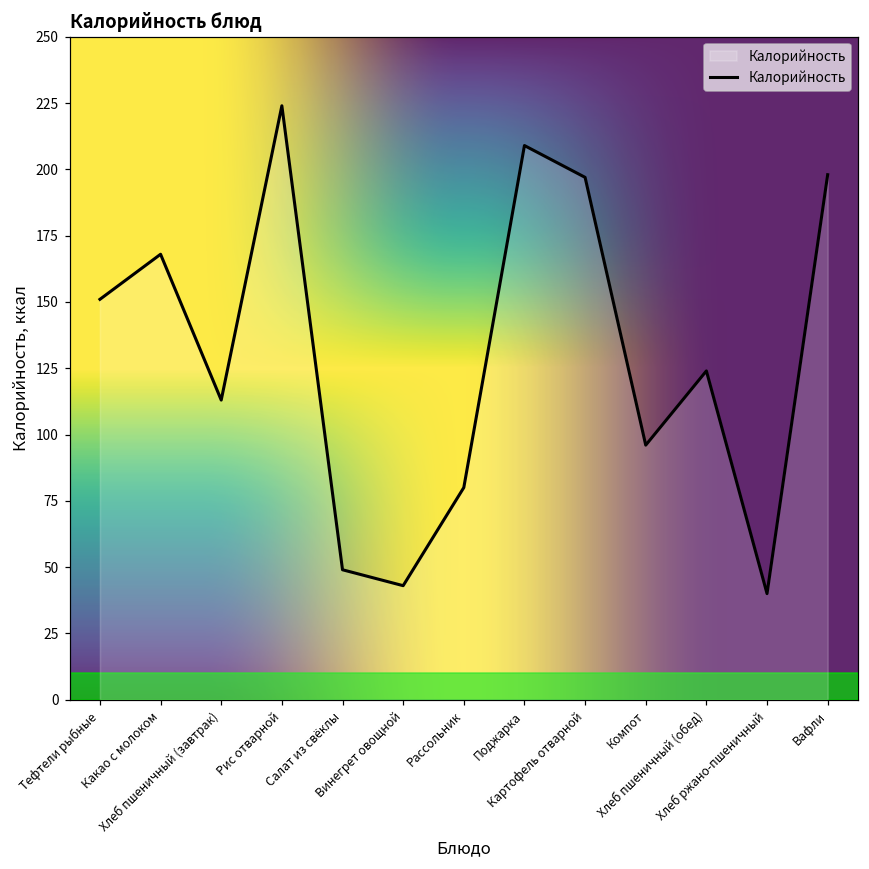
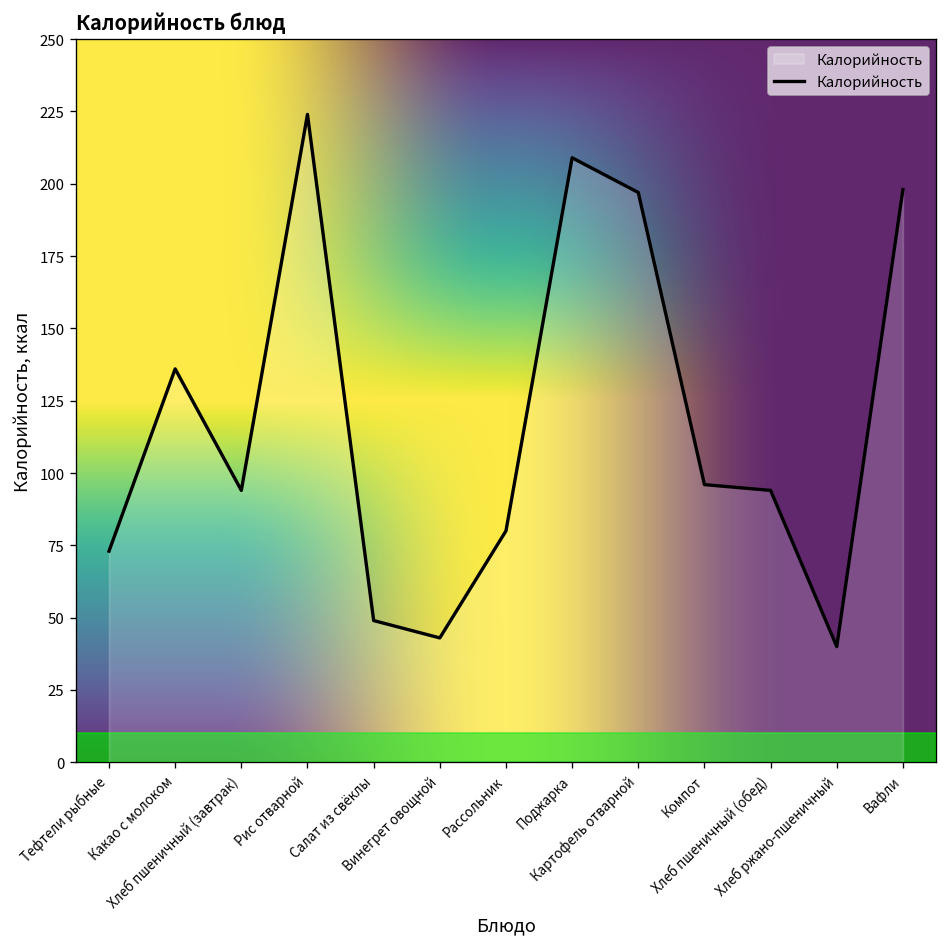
  {
-   "Тефтели рыбные": 151,
-   "Какао с молоком": 168,
-   "Хлеб пшеничный (завтрак)": 113,
+   "Тефтели рыбные": 73,
+   "Какао с молоком": 136,
+   "Хлеб пшеничный (завтрак)": 94,
    "Рис отварной": 224,
    "Салат из свёклы": 49,
    "Винегрет овощной": 43,
    "Рассольник": 80,
    "Поджарка": 209,
    "Картофель отварной": 197,
    "Компот": 96,
-   "Хлеб пшеничный (обед)": 124,
+   "Хлеб пшеничный (обед)": 94,
    "Хлеб ржано-пшеничный": 40,
    "Вафли": 198
  }
